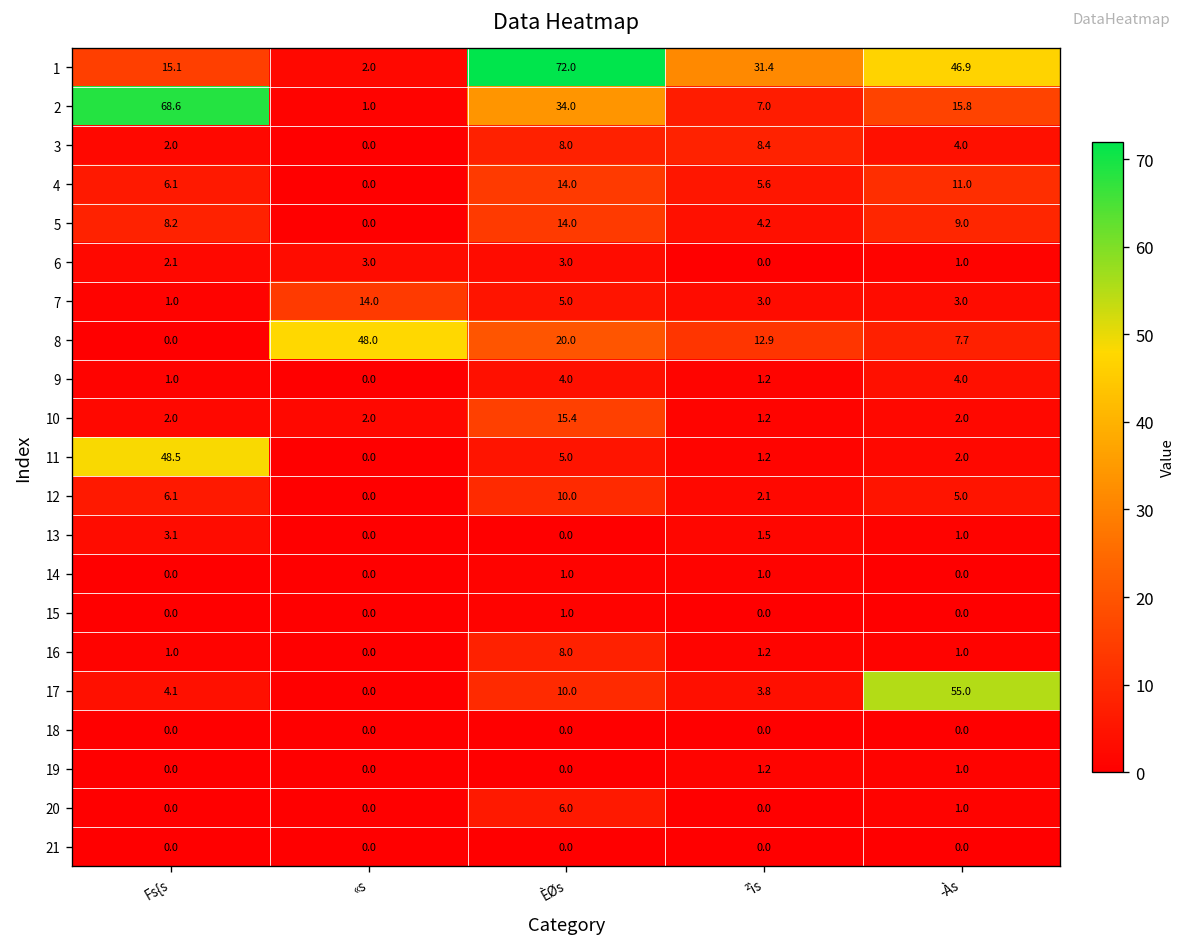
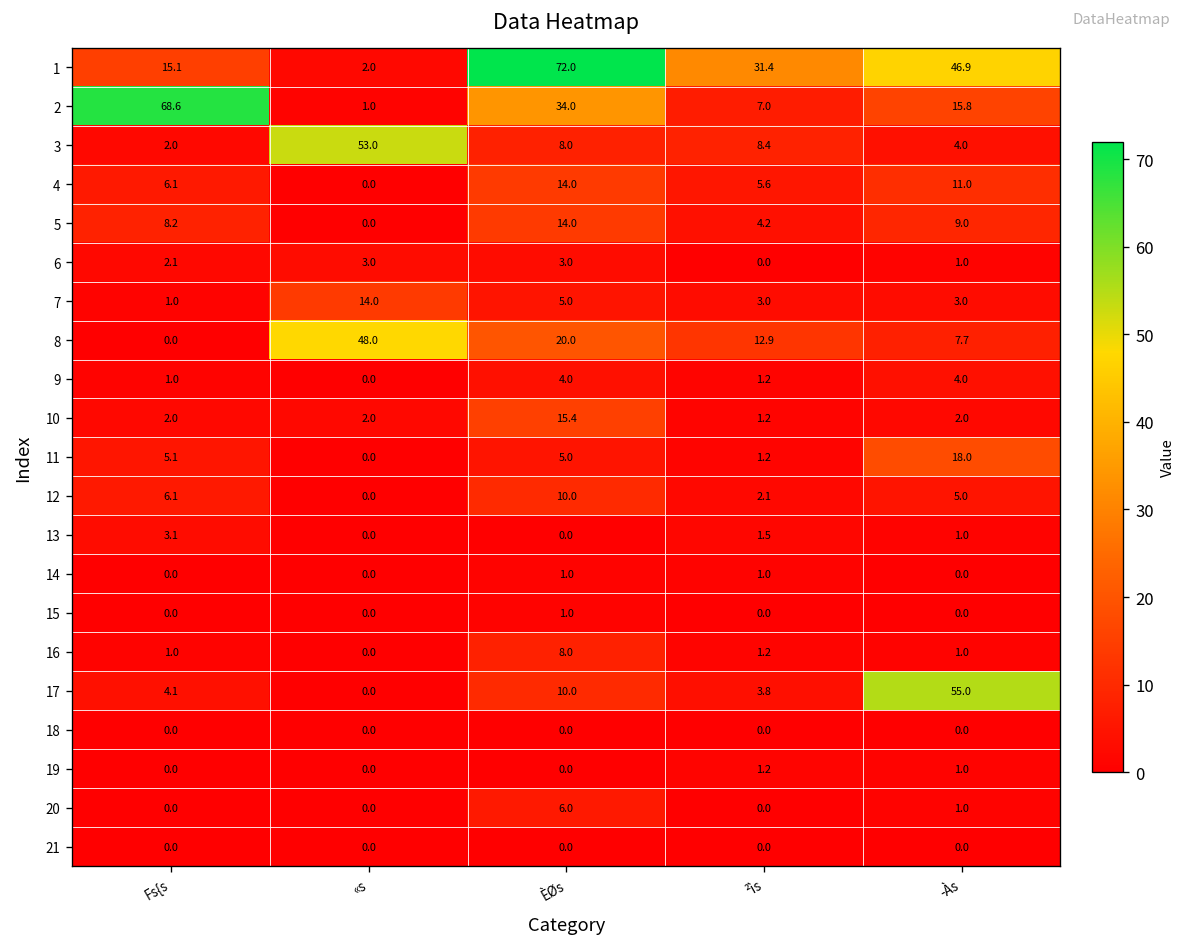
  {
    "1": {
      "Fs{s": 15.1,
      "«s": 2.0,
      "ÈØs": 72.0,
      "²ìs": 31.4,
      "­Às": 46.9
    },
    "2": {
      "Fs{s": 68.6,
      "«s": 1.0,
      "ÈØs": 34.0,
      "²ìs": 7.0,
      "­Às": 15.8
    },
    "3": {
      "Fs{s": 2.0,
-     "«s": 0.0,
+     "«s": 53.0,
      "ÈØs": 8.0,
      "²ìs": 8.4,
      "­Às": 4.0
    },
    "4": {
      "Fs{s": 6.1,
      "«s": 0.0,
      "ÈØs": 14.0,
      "²ìs": 5.6,
      "­Às": 11.0
    },
    "5": {
      "Fs{s": 8.2,
      "«s": 0.0,
      "ÈØs": 14.0,
      "²ìs": 4.2,
      "­Às": 9.0
    },
    "6": {
      "Fs{s": 2.1,
      "«s": 3.0,
      "ÈØs": 3.0,
      "²ìs": 0.0,
      "­Às": 1.0
    },
    "7": {
      "Fs{s": 1.0,
      "«s": 14.0,
      "ÈØs": 5.0,
      "²ìs": 3.0,
      "­Às": 3.0
    },
    "8": {
      "Fs{s": 0.0,
      "«s": 48.0,
      "ÈØs": 20.0,
      "²ìs": 12.9,
      "­Às": 7.7
    },
    "9": {
      "Fs{s": 1.0,
      "«s": 0.0,
      "ÈØs": 4.0,
      "²ìs": 1.2,
      "­Às": 4.0
    },
    "10": {
      "Fs{s": 2.0,
      "«s": 2.0,
      "ÈØs": 15.4,
      "²ìs": 1.2,
      "­Às": 2.0
    },
    "11": {
-     "Fs{s": 48.5,
+     "Fs{s": 5.1,
      "«s": 0.0,
      "ÈØs": 5.0,
      "²ìs": 1.2,
-     "­Às": 2.0
+     "­Às": 18.0
    },
    "12": {
      "Fs{s": 6.1,
      "«s": 0.0,
      "ÈØs": 10.0,
      "²ìs": 2.1,
      "­Às": 5.0
    },
    "13": {
      "Fs{s": 3.1,
      "«s": 0.0,
      "ÈØs": 0.0,
      "²ìs": 1.5,
      "­Às": 1.0
    },
    "14": {
      "Fs{s": 0.0,
      "«s": 0.0,
      "ÈØs": 1.0,
      "²ìs": 1.0,
      "­Às": 0.0
    },
    "15": {
      "Fs{s": 0.0,
      "«s": 0.0,
      "ÈØs": 1.0,
      "²ìs": 0.0,
      "­Às": 0.0
    },
    "16": {
      "Fs{s": 1.0,
      "«s": 0.0,
      "ÈØs": 8.0,
      "²ìs": 1.2,
      "­Às": 1.0
    },
    "17": {
      "Fs{s": 4.1,
      "«s": 0.0,
      "ÈØs": 10.0,
      "²ìs": 3.8,
      "­Às": 55.0
    },
    "18": {
      "Fs{s": 0.0,
      "«s": 0.0,
      "ÈØs": 0.0,
      "²ìs": 0.0,
      "­Às": 0.0
    },
    "19": {
      "Fs{s": 0.0,
      "«s": 0.0,
      "ÈØs": 0.0,
      "²ìs": 1.2,
      "­Às": 1.0
    },
    "20": {
      "Fs{s": 0.0,
      "«s": 0.0,
      "ÈØs": 6.0,
      "²ìs": 0.0,
      "­Às": 1.0
    },
    "21": {
      "Fs{s": 0.0,
      "«s": 0.0,
      "ÈØs": 0.0,
      "²ìs": 0.0,
      "­Às": 0.0
    }
  }
